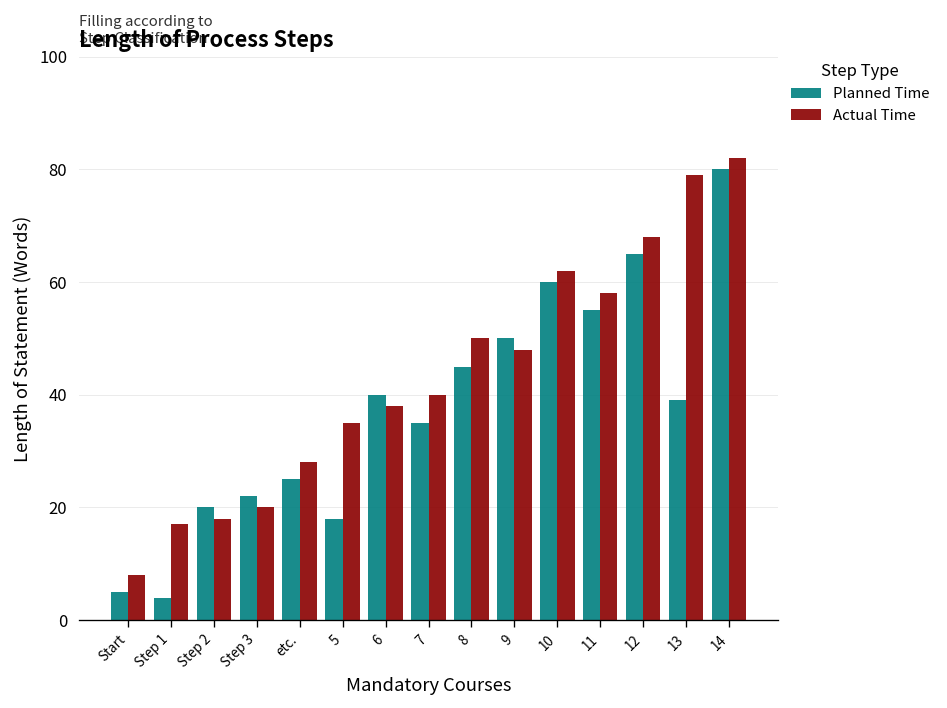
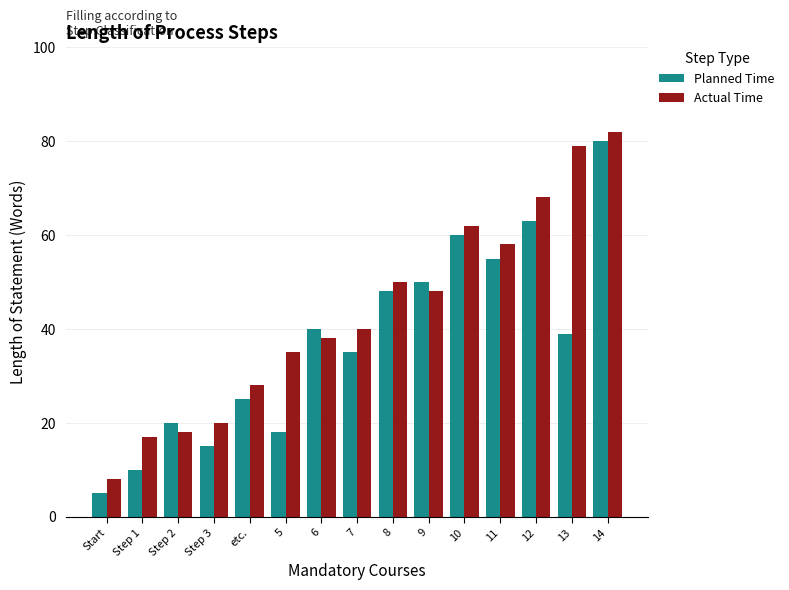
  {
    "Planned Time": {
      "Start": 5,
-     "Step 1": 4,
+     "Step 1": 10,
      "Step 2": 20,
-     "Step 3": 22,
+     "Step 3": 15,
      "etc.": 25,
      "5": 18,
      "6": 40,
      "7": 35,
-     "8": 45,
+     "8": 48,
      "9": 50,
      "10": 60,
      "11": 55,
-     "12": 65,
+     "12": 63,
      "13": 39,
      "14": 80
    },
    "Actual Time": {
      "Start": 8,
      "Step 1": 17,
      "Step 2": 18,
      "Step 3": 20,
      "etc.": 28,
      "5": 35,
      "6": 38,
      "7": 40,
      "8": 50,
      "9": 48,
      "10": 62,
      "11": 58,
      "12": 68,
      "13": 79,
      "14": 82
    }
  }
